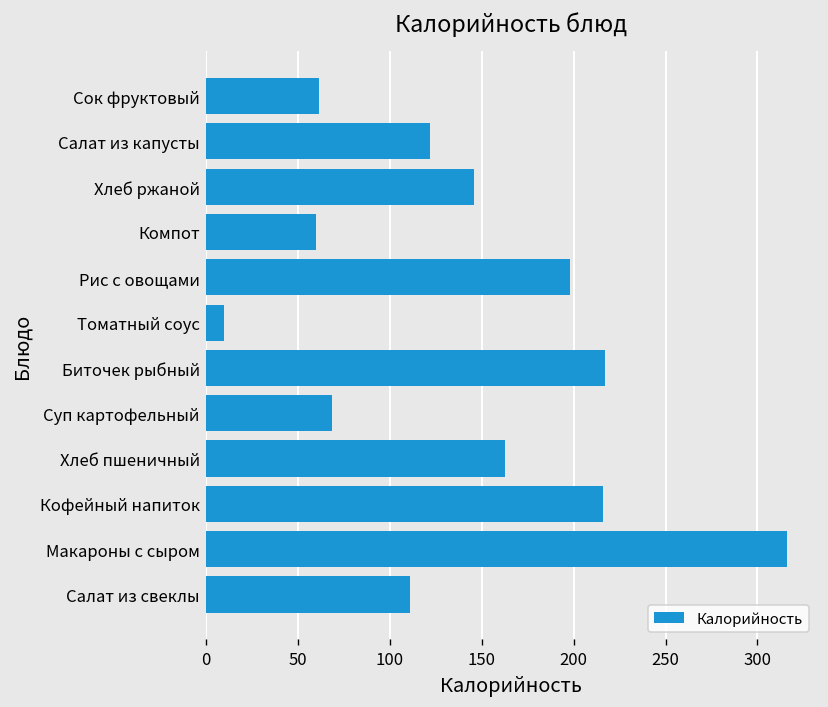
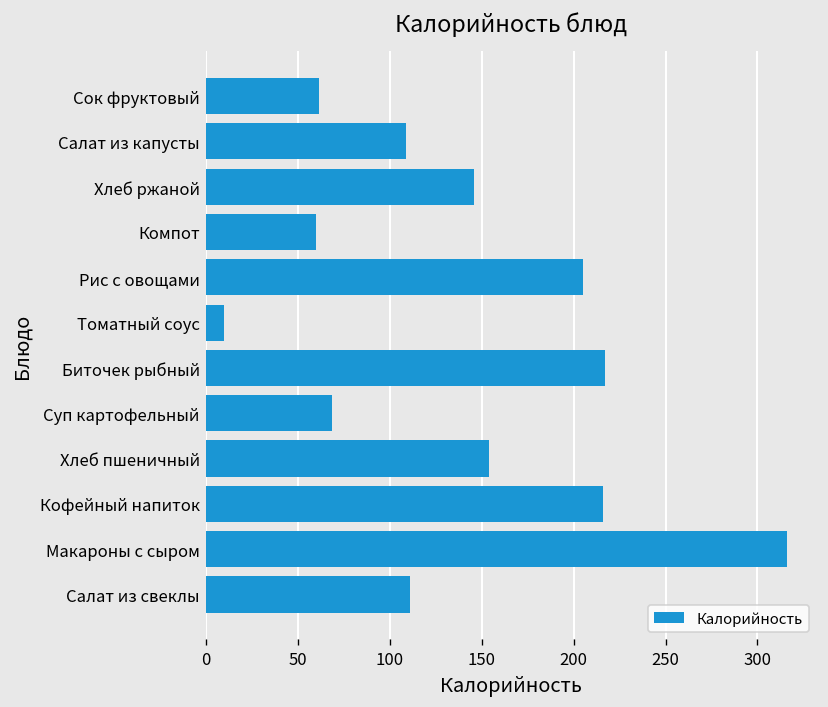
  {
    "Сок фруктовый": 62,
-   "Салат из капусты": 122,
+   "Салат из капусты": 109,
    "Хлеб ржаной": 146,
    "Компот": 60,
-   "Рис с овощами": 198,
+   "Рис с овощами": 205,
    "Томатный соус": 10,
    "Биточек рыбный": 217,
    "Суп картофельный": 69,
-   "Хлеб пшеничный": 163,
+   "Хлеб пшеничный": 154,
    "Кофейный напиток": 216,
    "Макароны с сыром": 316,
    "Салат из свеклы": 111
  }
